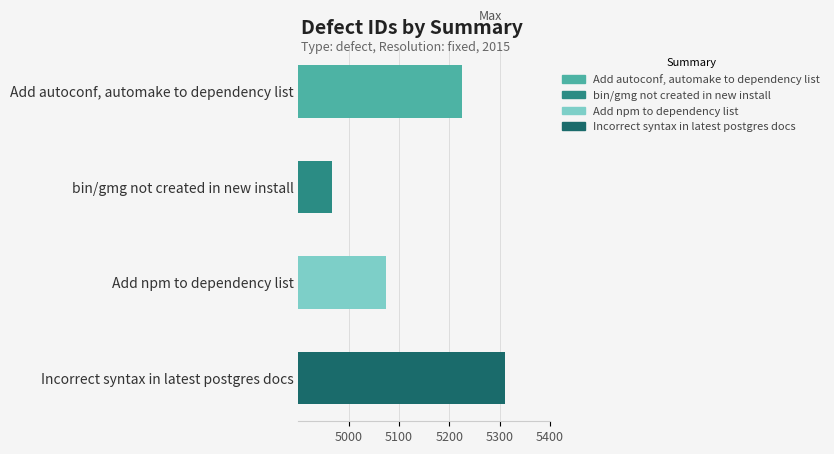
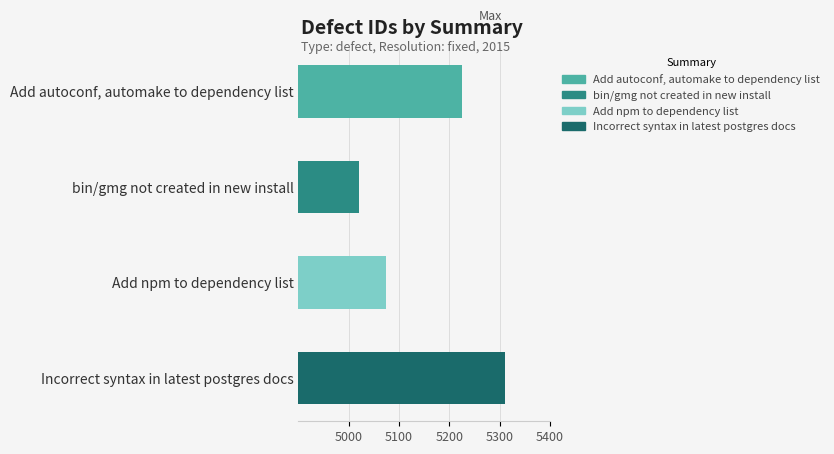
  {
    "Add autoconf, automake to dependency list": 5230,
-   "bin/gmg not created in new install": 4970,
+   "bin/gmg not created in new install": 5020,
    "Add npm to dependency list": 5080,
    "Incorrect syntax in latest postgres docs": 5310
  }
